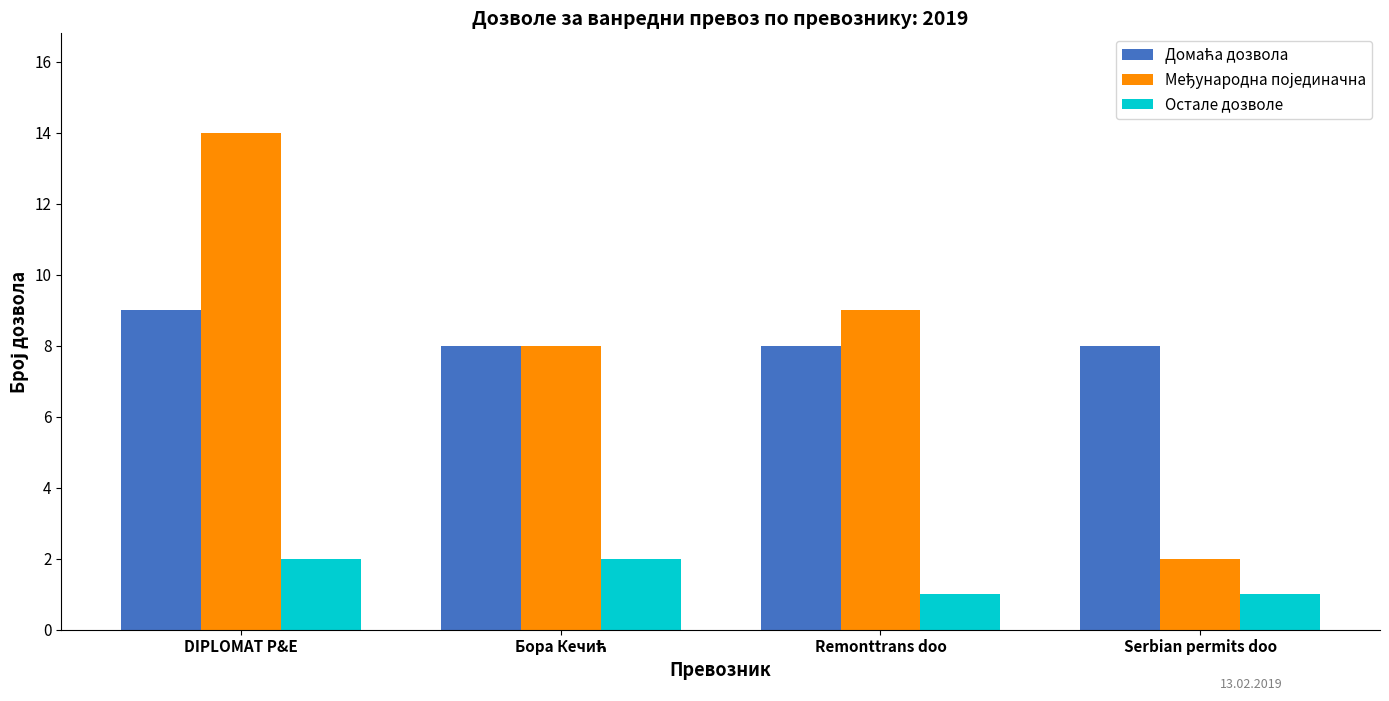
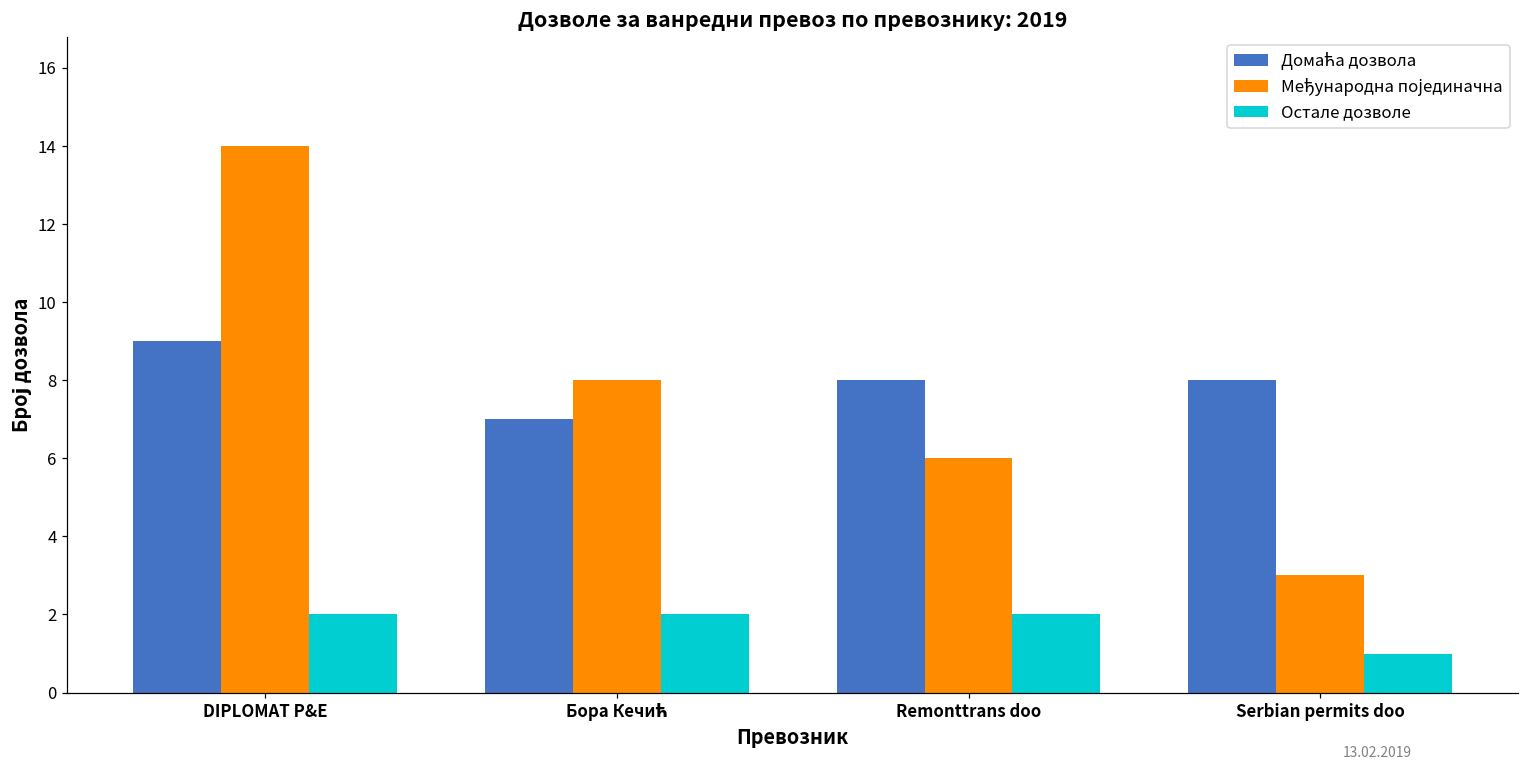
  {
    "Домаћа дозвола": {
      "DIPLOMAT P&E": 9,
-     "Бора Кечић": 8,
+     "Бора Кечић": 7,
      "Remonttrans doo": 8,
      "Serbian permits doo": 8
    },
    "Међународна појединачна": {
      "DIPLOMAT P&E": 14,
      "Бора Кечић": 8,
-     "Remonttrans doo": 9,
-     "Serbian permits doo": 2
+     "Remonttrans doo": 6,
+     "Serbian permits doo": 3
    },
    "Остале дозволе": {
      "DIPLOMAT P&E": 2,
      "Бора Кечић": 2,
-     "Remonttrans doo": 1,
+     "Remonttrans doo": 2,
      "Serbian permits doo": 1
    }
  }
